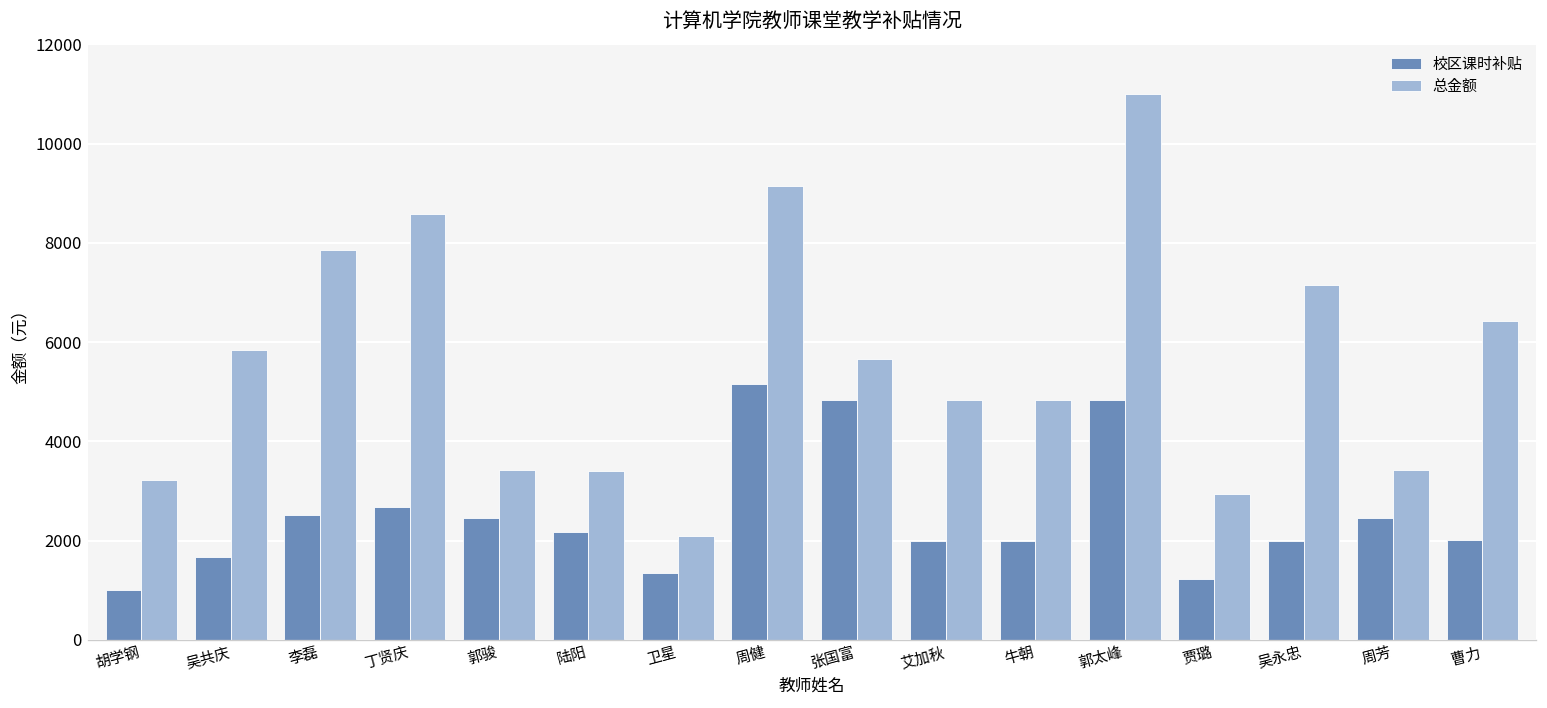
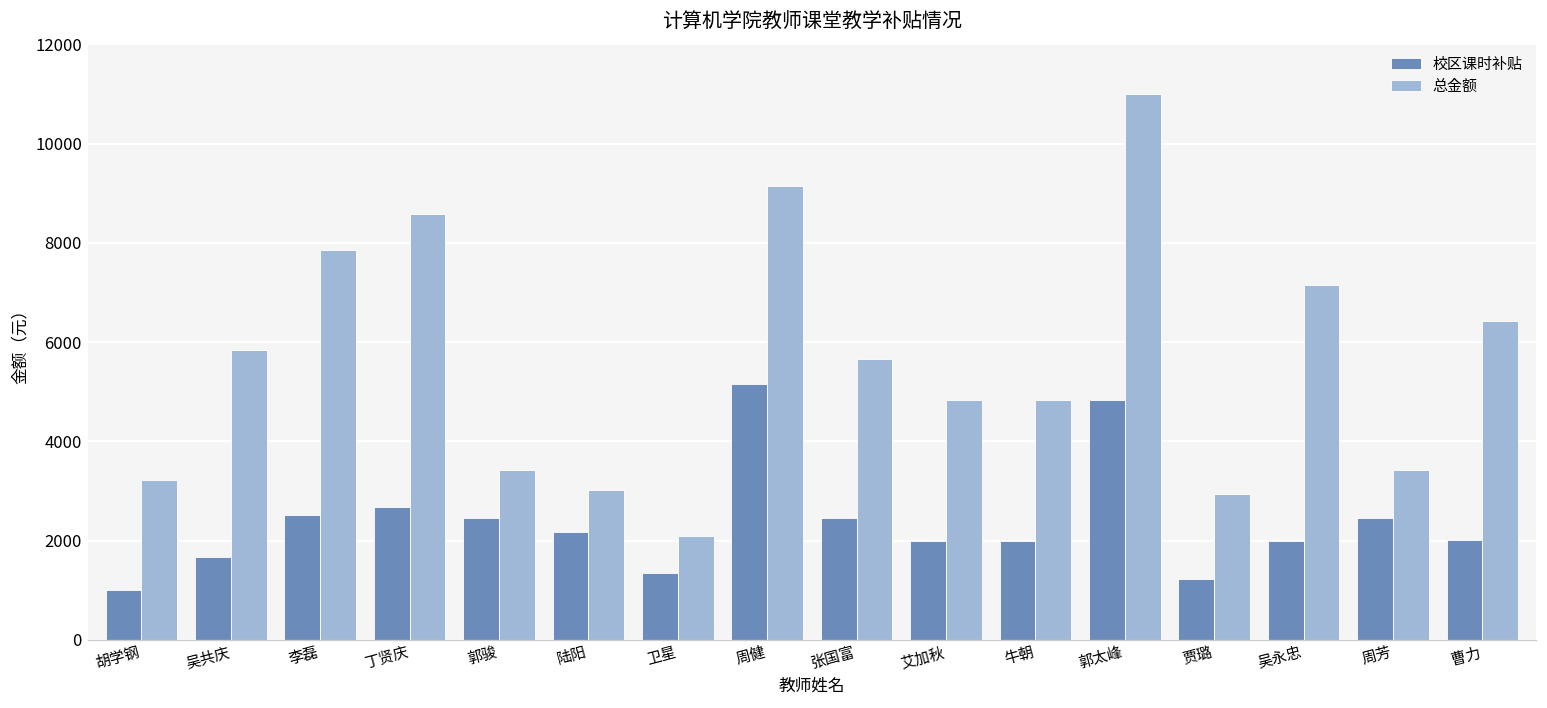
  {
    "校区课时补贴": {
      "胡学钢": 1000,
      "吴共庆": 1700,
      "李磊": 2500,
      "丁贤庆": 2700,
      "郭骏": 2500,
      "陆阳": 2200,
      "卫星": 1300,
      "周健": 5200,
-     "张国富": 4800,
+     "张国富": 2500,
      "艾加秋": 2000,
      "牛朝": 2000,
      "郭太峰": 4800,
      "贾璐": 1200,
      "吴永忠": 2000,
      "周芳": 2500,
      "曹力": 2000
    },
    "总金额": {
      "胡学钢": 3200,
      "吴共庆": 5800,
      "李磊": 7900,
      "丁贤庆": 8600,
      "郭骏": 3400,
-     "陆阳": 3400,
+     "陆阳": 3000,
      "卫星": 2100,
      "周健": 9100,
      "张国富": 5700,
      "艾加秋": 4800,
      "牛朝": 4800,
      "郭太峰": 11000,
      "贾璐": 2900,
      "吴永忠": 7200,
      "周芳": 3400,
      "曹力": 6400
    }
  }
